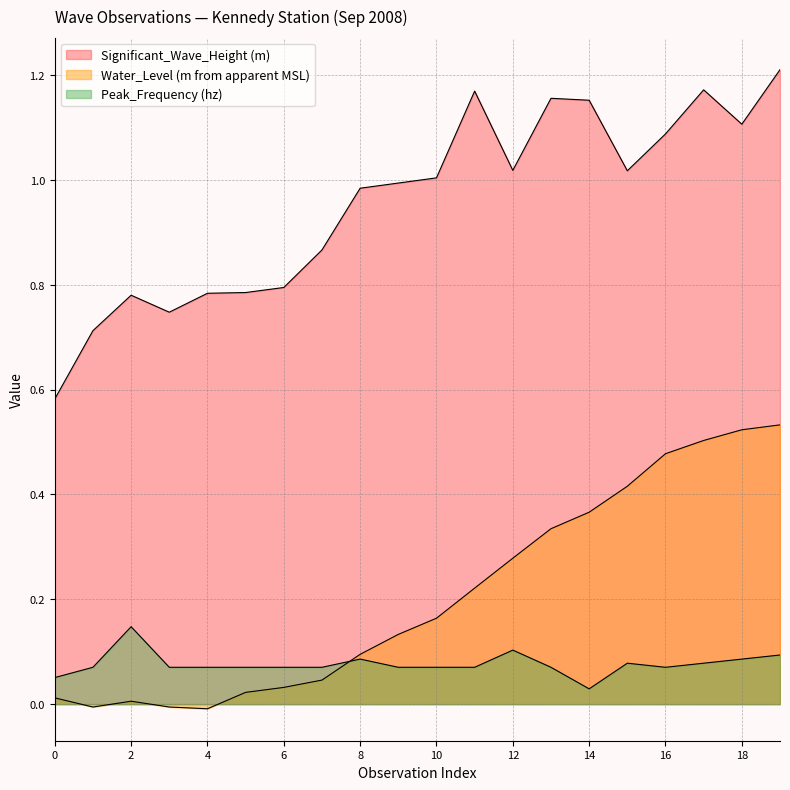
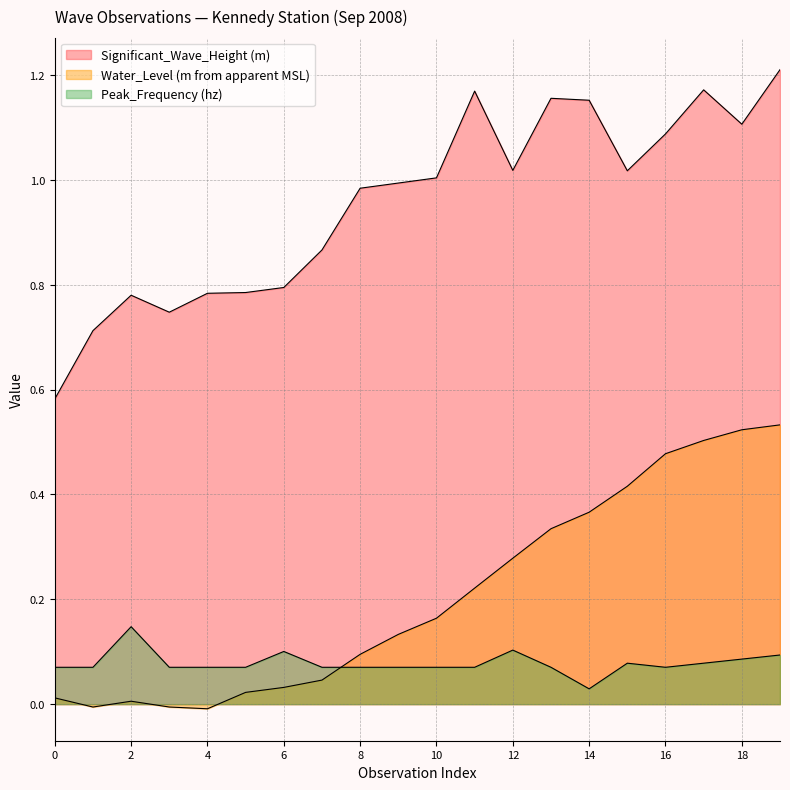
  {
    "Significant_Wave_Height (m)": {
      "0": 0.58,
      "2": 0.78,
      "4": 0.78,
      "6": 0.79,
      "8": 0.98,
      "10": 1.00,
      "12": 1.02,
      "14": 1.15,
      "16": 1.09,
      "18": 1.11
    },
    "Peak_Frequency (hz)": {
-     "0": 0.05,
+     "0": 0.07,
      "2": 0.15,
      "4": 0.07,
-     "6": 0.07,
-     "8": 0.09,
+     "6": 0.10,
+     "8": 0.07,
      "10": 0.07,
      "12": 0.10,
      "14": 0.03,
      "16": 0.07,
      "18": 0.09
    }
  }
